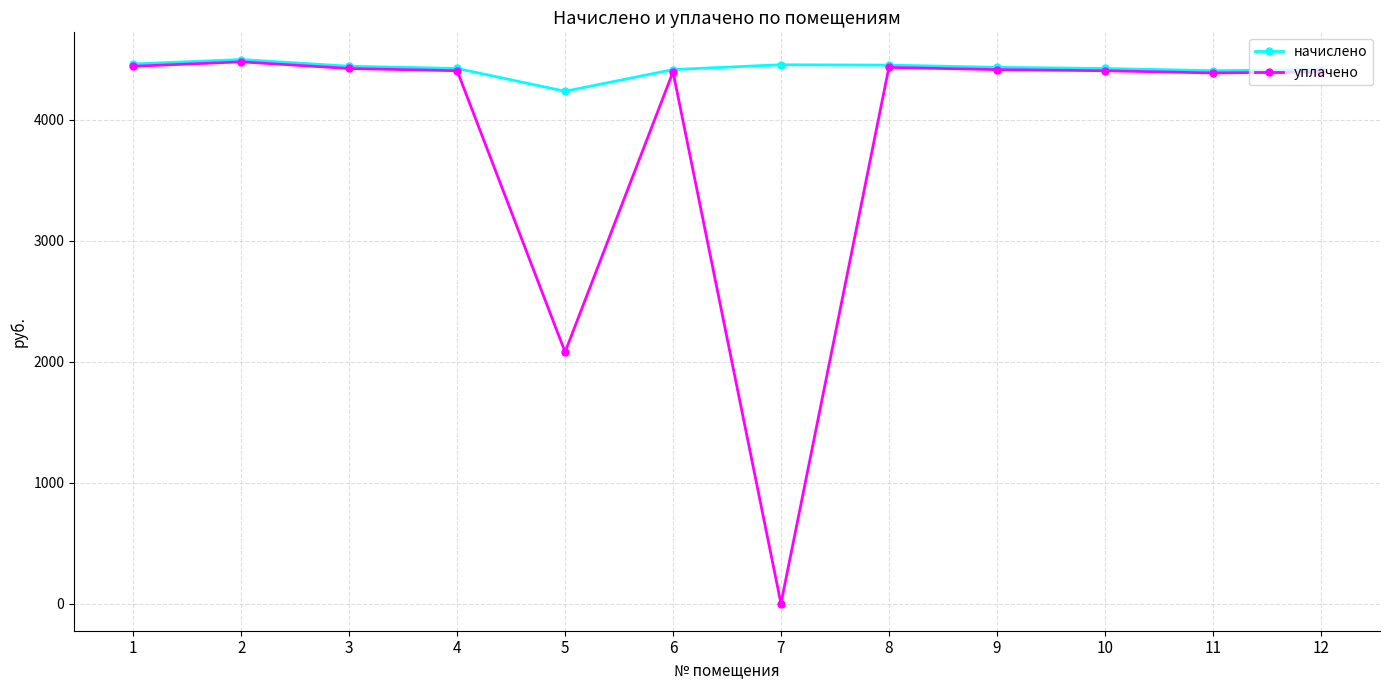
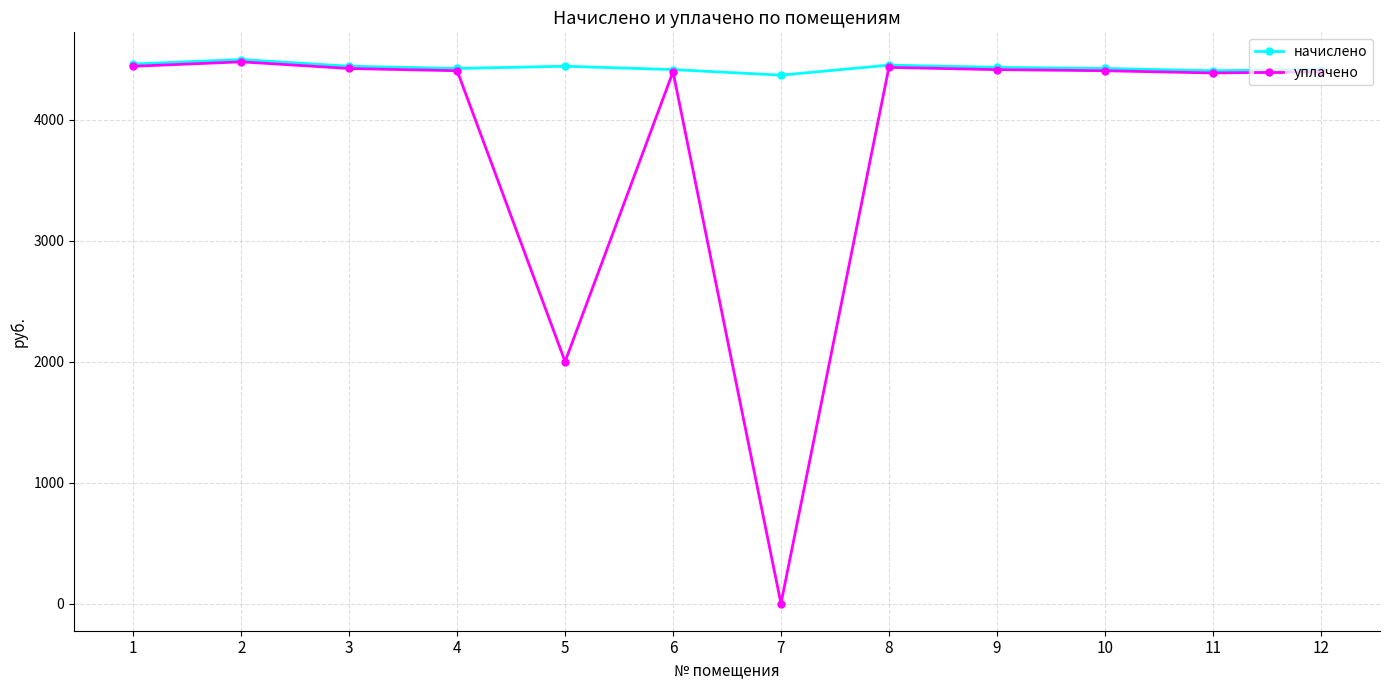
  {
    "начислено": {
-     "5": 4230,
-     "7": 4450
+     "5": 4440,
+     "7": 4370
    },
    "уплачено": {
-     "5": 2080,
+     "5": 2000,
      "7": 0
    }
  }
